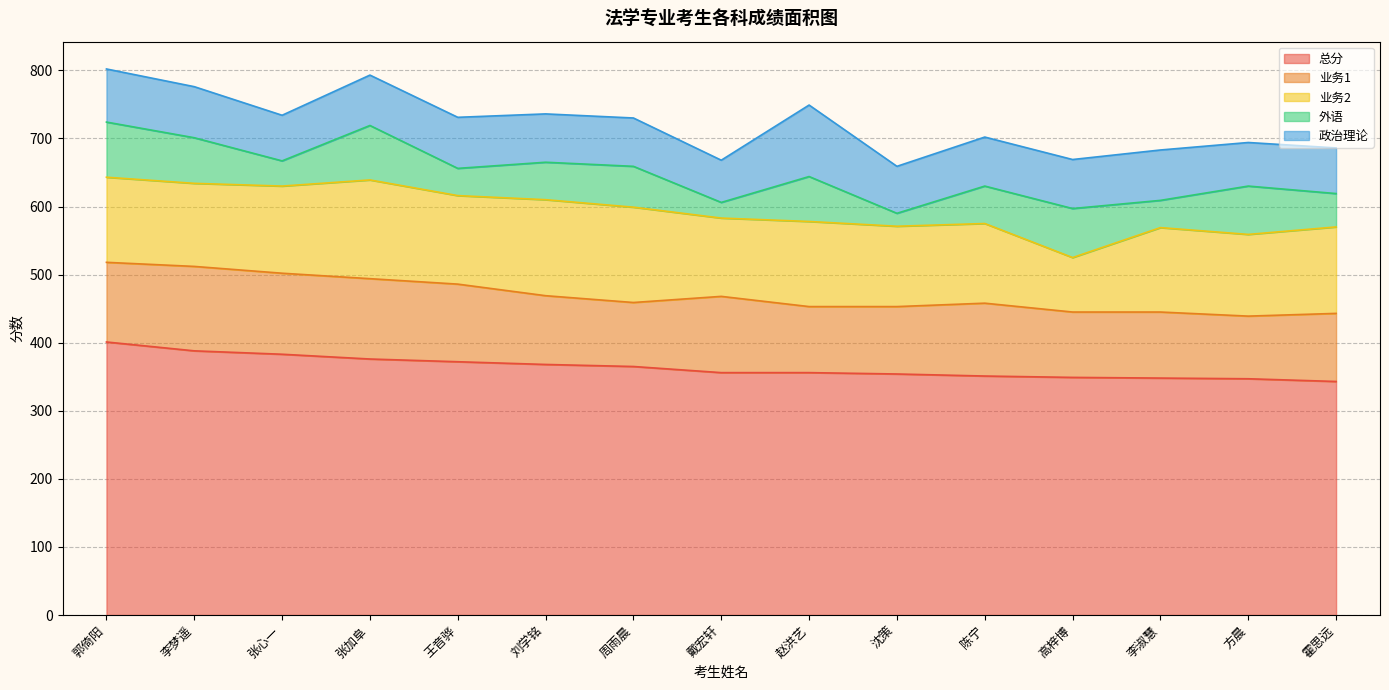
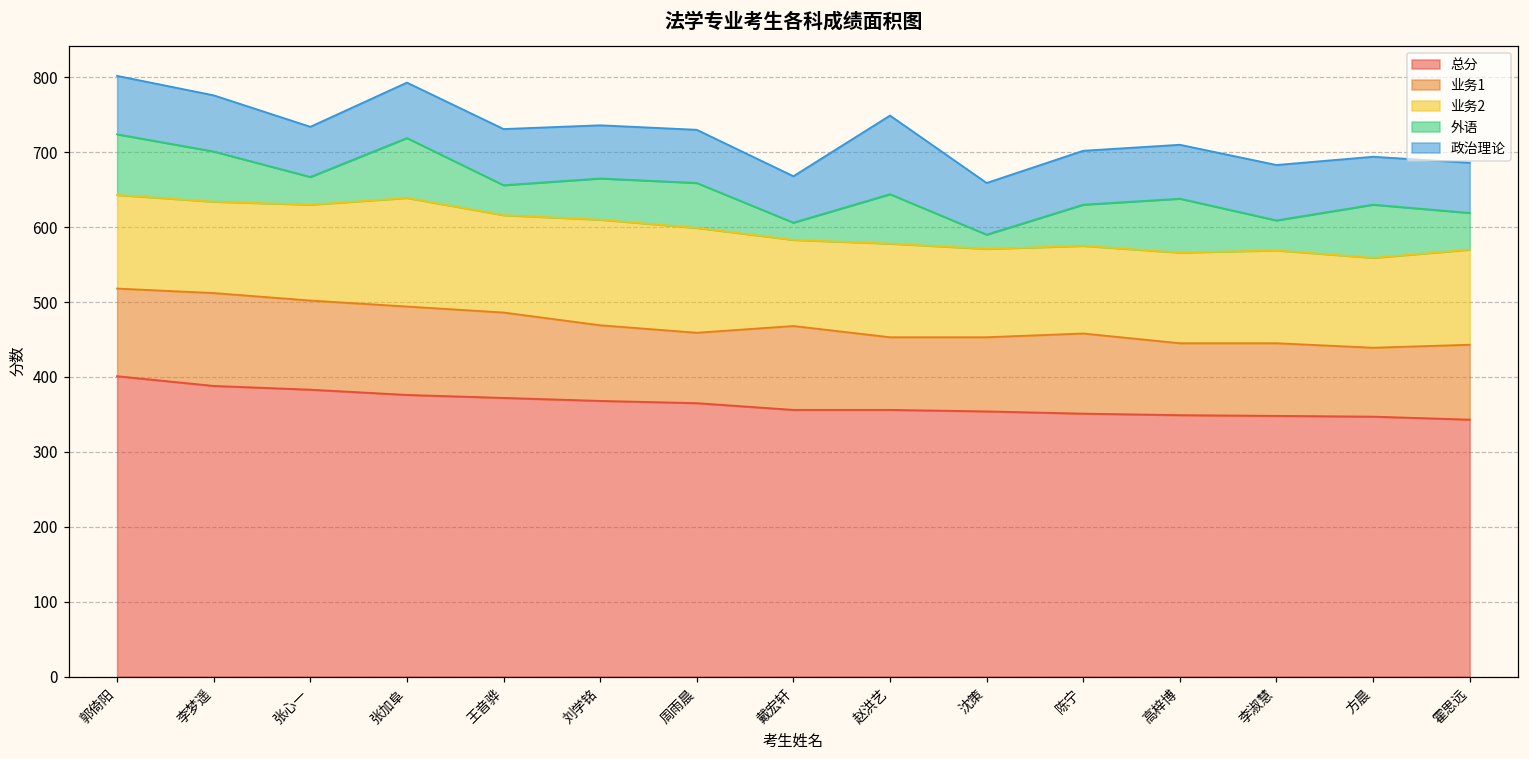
  {
    "业务2": {
      "郭倚阳": 130,
      "李梦遥": 120,
      "张心一": 130,
      "张加阜": 150,
      "王音骅": 130,
      "刘学铭": 140,
      "周雨晨": 140,
      "戴宏轩": 120,
      "赵洪艺": 130,
      "沈策": 120,
      "陈宁": 120,
-     "高梓博": 80,
+     "高梓博": 120,
      "李淑慧": 120,
      "方晨": 120,
      "霍思远": 130
    },
    "外语": {
      "郭倚阳": 80,
      "李梦遥": 70,
      "张心一": 40,
      "张加阜": 80,
      "王音骅": 40,
      "刘学铭": 60,
      "周雨晨": 60,
      "戴宏轩": 20,
      "赵洪艺": 70,
      "沈策": 20,
      "陈宁": 60,
      "高梓博": 70,
      "李淑慧": 40,
      "方晨": 70,
      "霍思远": 50
    },
    "政治理论": {
      "郭倚阳": 80,
      "李梦遥": 80,
      "张心一": 70,
      "张加阜": 70,
      "王音骅": 80,
      "刘学铭": 70,
      "周雨晨": 70,
      "戴宏轩": 60,
      "赵洪艺": 110,
      "沈策": 70,
      "陈宁": 70,
      "高梓博": 70,
      "李淑慧": 70,
      "方晨": 60
    }
  }
